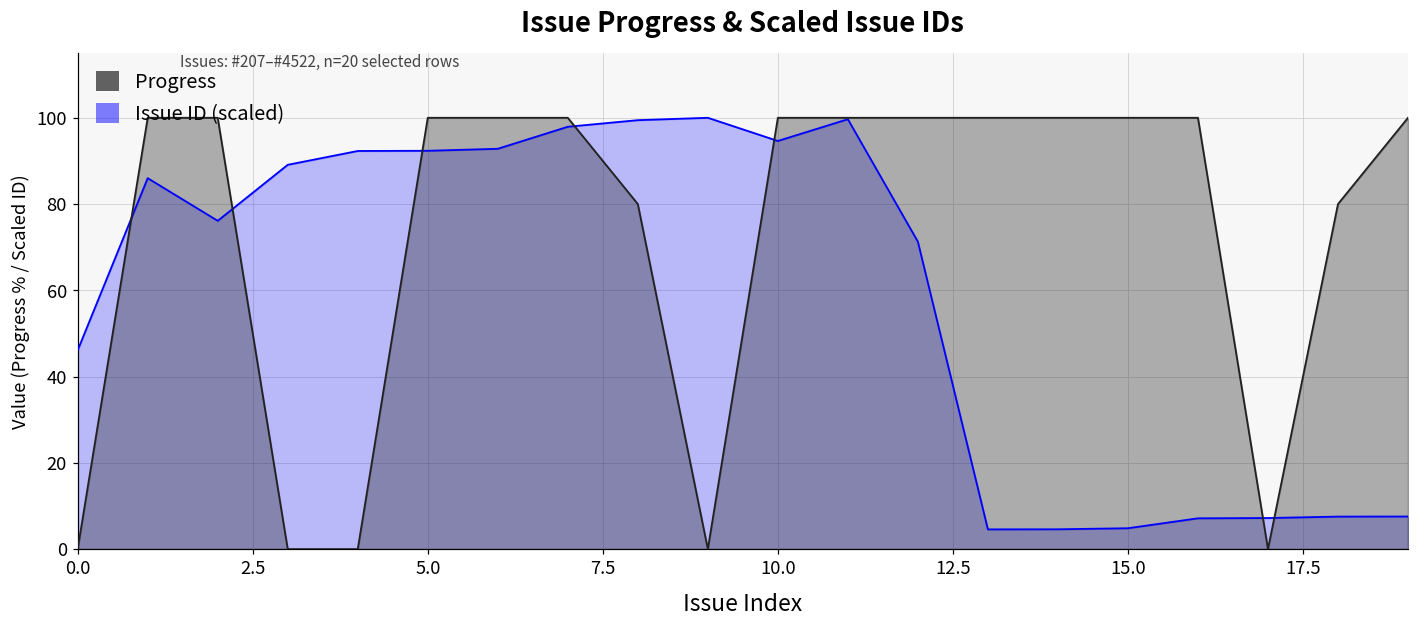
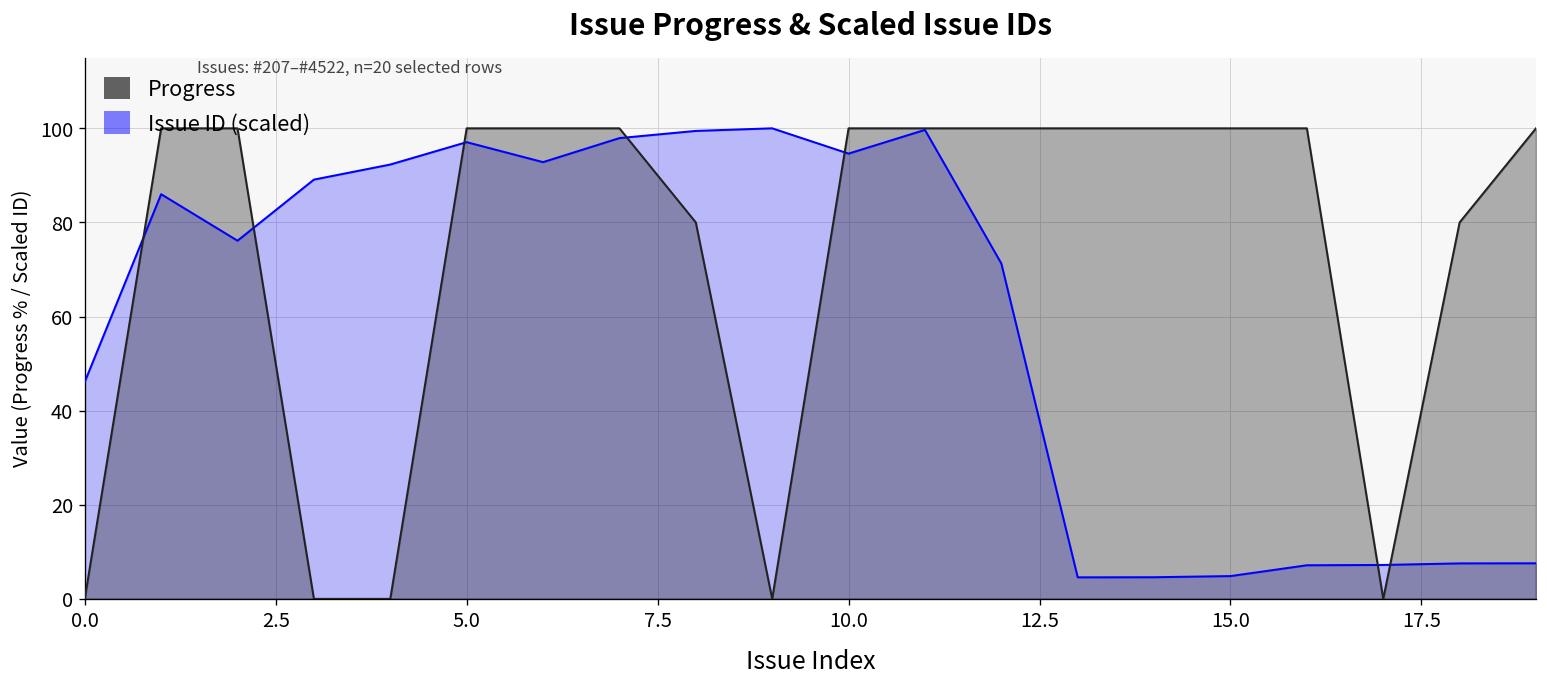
  {
    "Issue ID (scaled)": {
      "0.0": 46,
-     "5.0": 92,
+     "5.0": 97,
      "10.0": 95,
      "15.0": 5
    },
    "Progress": {
      "0.0": 0,
      "5.0": 100,
      "10.0": 100,
      "15.0": 100
    }
  }
